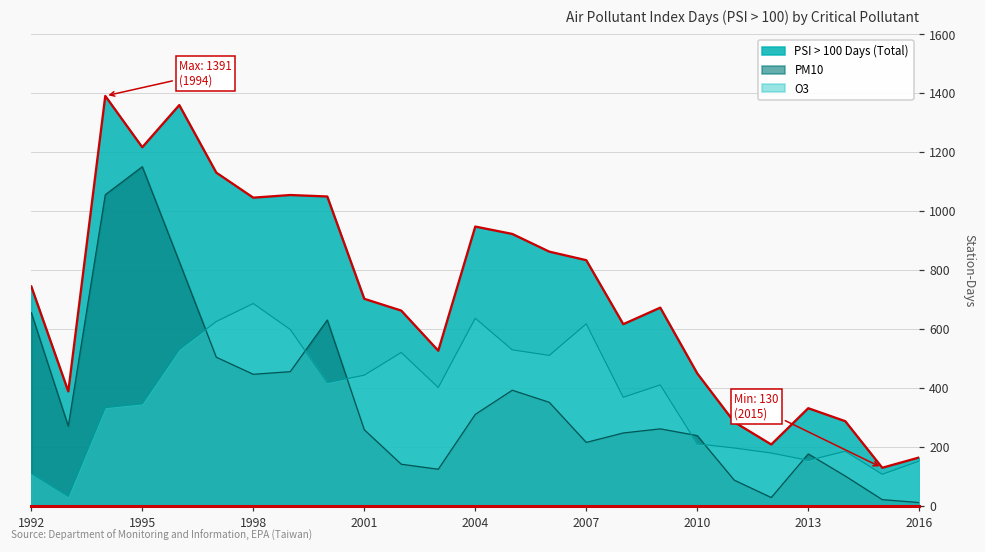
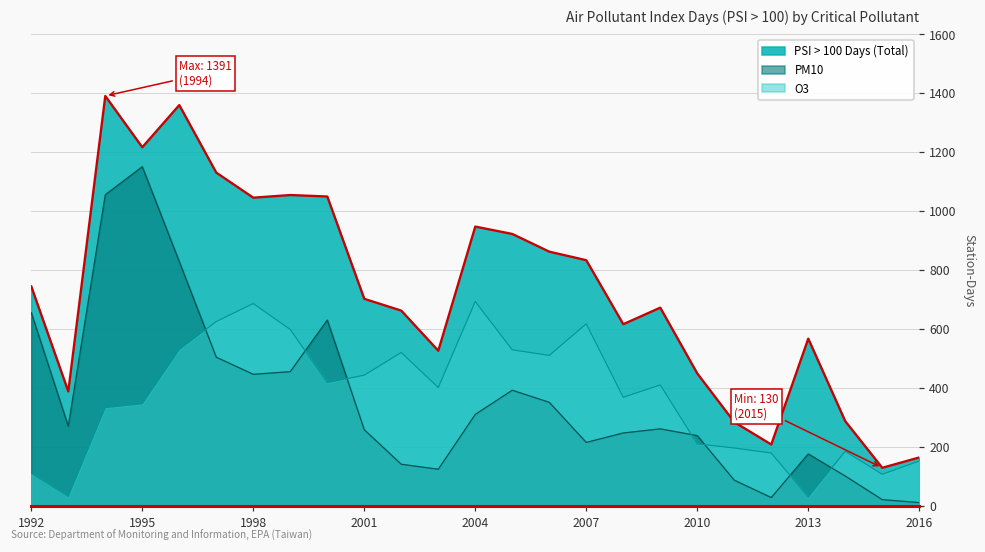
  {
    "PSI > 100 Days (Total)": {
      "1992": 750,
      "1995": 1220,
      "1998": 1050,
      "2001": 700,
      "2004": 950,
      "2007": 830,
      "2010": 450,
-     "2013": 330,
+     "2013": 570,
      "2016": 170
    },
    "PM10": {
      "1992": 660,
      "1995": 1150,
      "1998": 450,
      "2001": 260,
      "2004": 310,
      "2007": 220,
      "2010": 240,
      "2016": 10
    },
    "O3": {
      "1992": 110,
      "1995": 350,
      "1998": 690,
      "2001": 440,
-     "2004": 640,
+     "2004": 690,
      "2007": 620,
      "2010": 210,
-     "2013": 160,
+     "2013": 30,
      "2016": 150
    }
  }
